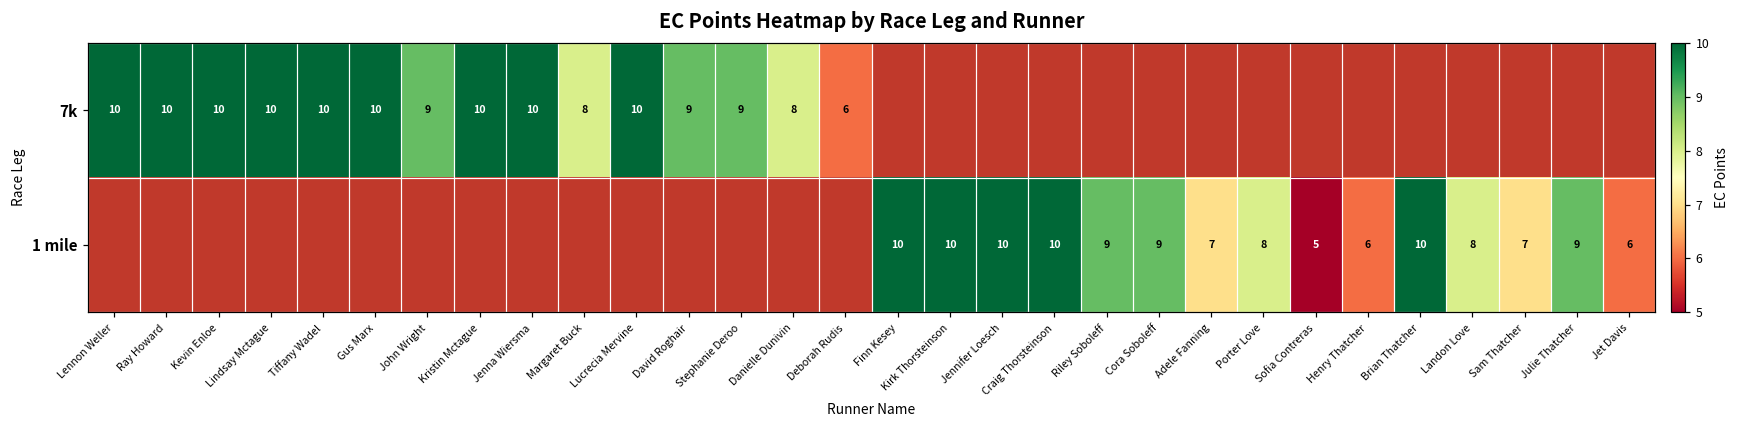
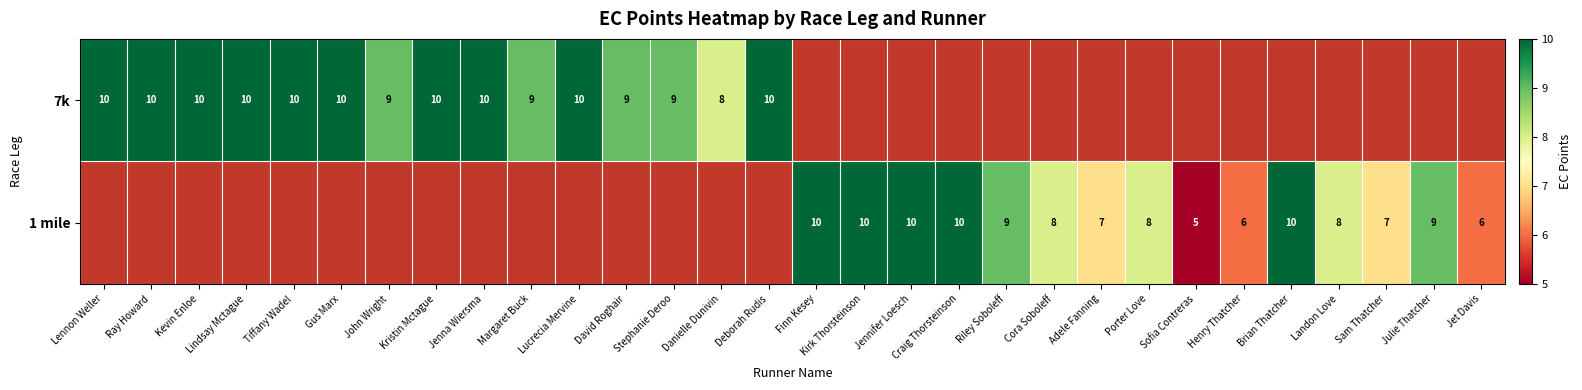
  {
    "7k": {
      "Lennon Weller": 10,
      "Ray Howard": 10,
      "Kevin Enloe": 10,
      "Lindsay Mctague": 10,
      "Tiffany Wadel": 10,
      "Gus Marx": 10,
      "John Wright": 9,
      "Kristin Mctague": 10,
      "Jenna Wiersma": 10,
-     "Margaret Buck": 8,
+     "Margaret Buck": 9,
      "Lucrecia Mervine": 10,
      "David Roghair": 9,
      "Stephanie Deroo": 9,
      "Danielle Dunivin": 8,
-     "Deborah Rudis": 6
+     "Deborah Rudis": 10
    },
    "1 mile": {
      "Finn Kesey": 10,
      "Kirk Thorsteinson": 10,
      "Jennifer Loesch": 10,
      "Craig Thorsteinson": 10,
      "Riley Soboleff": 9,
-     "Cora Soboleff": 9,
+     "Cora Soboleff": 8,
      "Adele Fanning": 7,
      "Porter Love": 8,
      "Sofia Contreras": 5,
      "Henry Thatcher": 6,
      "Brian Thatcher": 10,
      "Landon Love": 8,
      "Sam Thatcher": 7,
      "Julie Thatcher": 9,
      "Jet Davis": 6
    }
  }
